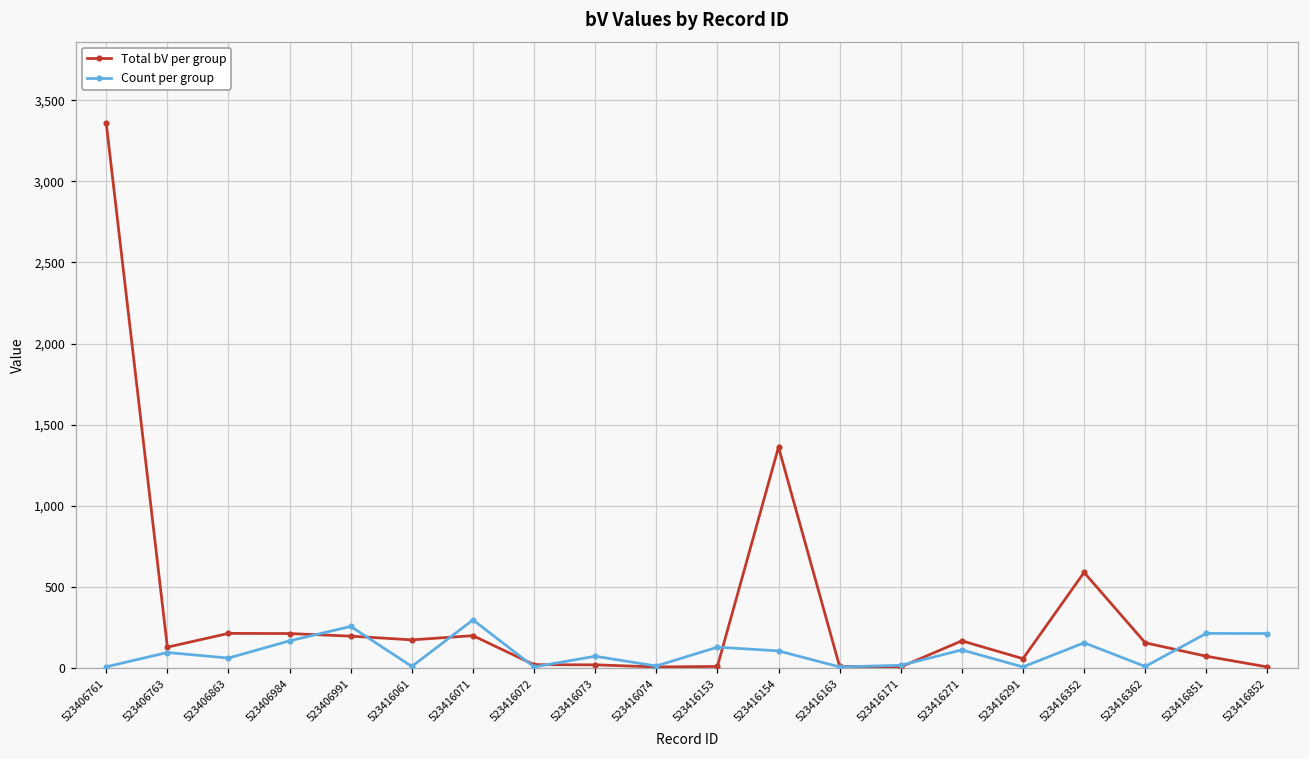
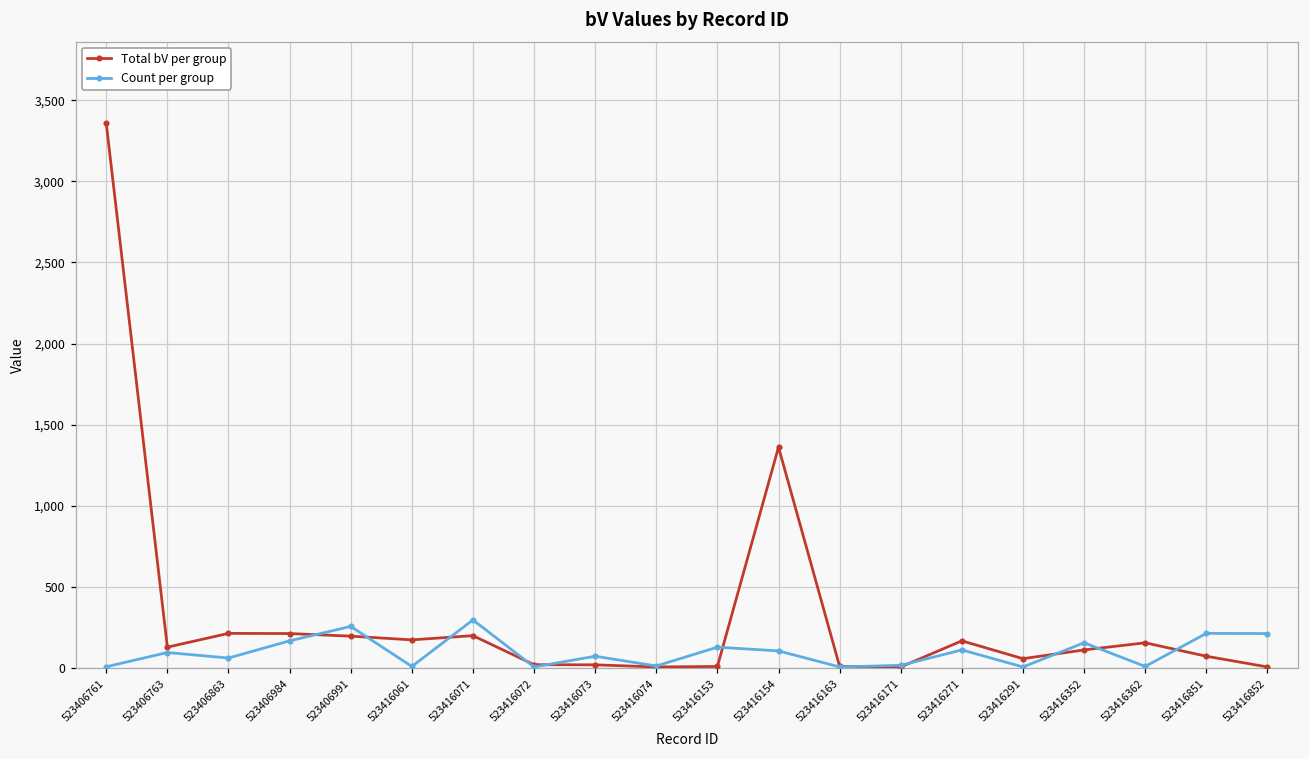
  {
    "Total bV per group": {
      "523406761": "3,360",
      "523406763": "130",
      "523406863": "210",
      "523406984": "210",
      "523406991": "200",
      "523416061": "170",
      "523416071": "200",
      "523416073": "20",
      "523416153": "10",
      "523416154": "1,360",
      "523416271": "170",
      "523416291": "60",
-     "523416352": "590",
+     "523416352": "110",
      "523416362": "150",
      "523416851": "70",
      "523416852": "10"
    },
    "Count per group": {
      "523406761": "10",
      "523406763": "90",
      "523406863": "60",
      "523406984": "170",
      "523406991": "260",
      "523416061": "10",
      "523416071": "300",
      "523416073": "70",
      "523416153": "130",
      "523416154": "100",
      "523416271": "110",
      "523416291": "10",
      "523416352": "150",
      "523416362": "10",
      "523416851": "210",
      "523416852": "210"
    }
  }
